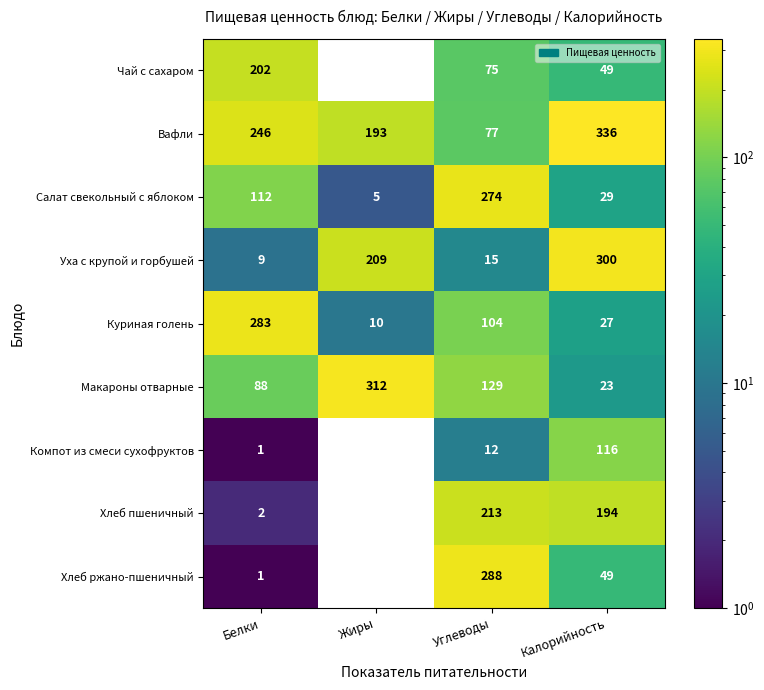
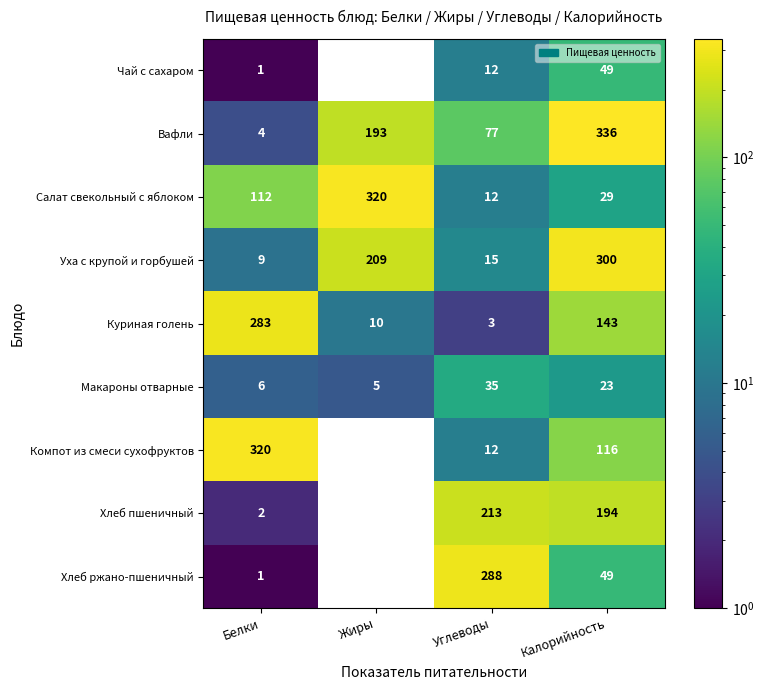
  {
    "Чай с сахаром": {
-     "Белки": 202,
-     "Углеводы": 75,
+     "Белки": 1,
+     "Углеводы": 12,
      "Калорийность": 49
    },
    "Вафли": {
-     "Белки": 246,
+     "Белки": 4,
      "Жиры": 193,
      "Углеводы": 77,
      "Калорийность": 336
    },
    "Салат свекольный с яблоком": {
      "Белки": 112,
-     "Жиры": 5,
-     "Углеводы": 274,
+     "Жиры": 320,
+     "Углеводы": 12,
      "Калорийность": 29
    },
    "Уха с крупой и горбушей": {
      "Белки": 9,
      "Жиры": 209,
      "Углеводы": 15,
      "Калорийность": 300
    },
    "Куриная голень": {
      "Белки": 283,
      "Жиры": 10,
-     "Углеводы": 104,
-     "Калорийность": 27
+     "Углеводы": 3,
+     "Калорийность": 143
    },
    "Макароны отварные": {
-     "Белки": 88,
-     "Жиры": 312,
-     "Углеводы": 129,
+     "Белки": 6,
+     "Жиры": 5,
+     "Углеводы": 35,
      "Калорийность": 23
    },
    "Компот из смеси сухофруктов": {
-     "Белки": 1,
+     "Белки": 320,
      "Углеводы": 12,
      "Калорийность": 116
    },
    "Хлеб пшеничный": {
      "Белки": 2,
      "Углеводы": 213,
      "Калорийность": 194
    },
    "Хлеб ржано-пшеничный": {
      "Белки": 1,
      "Углеводы": 288,
      "Калорийность": 49
    }
  }
